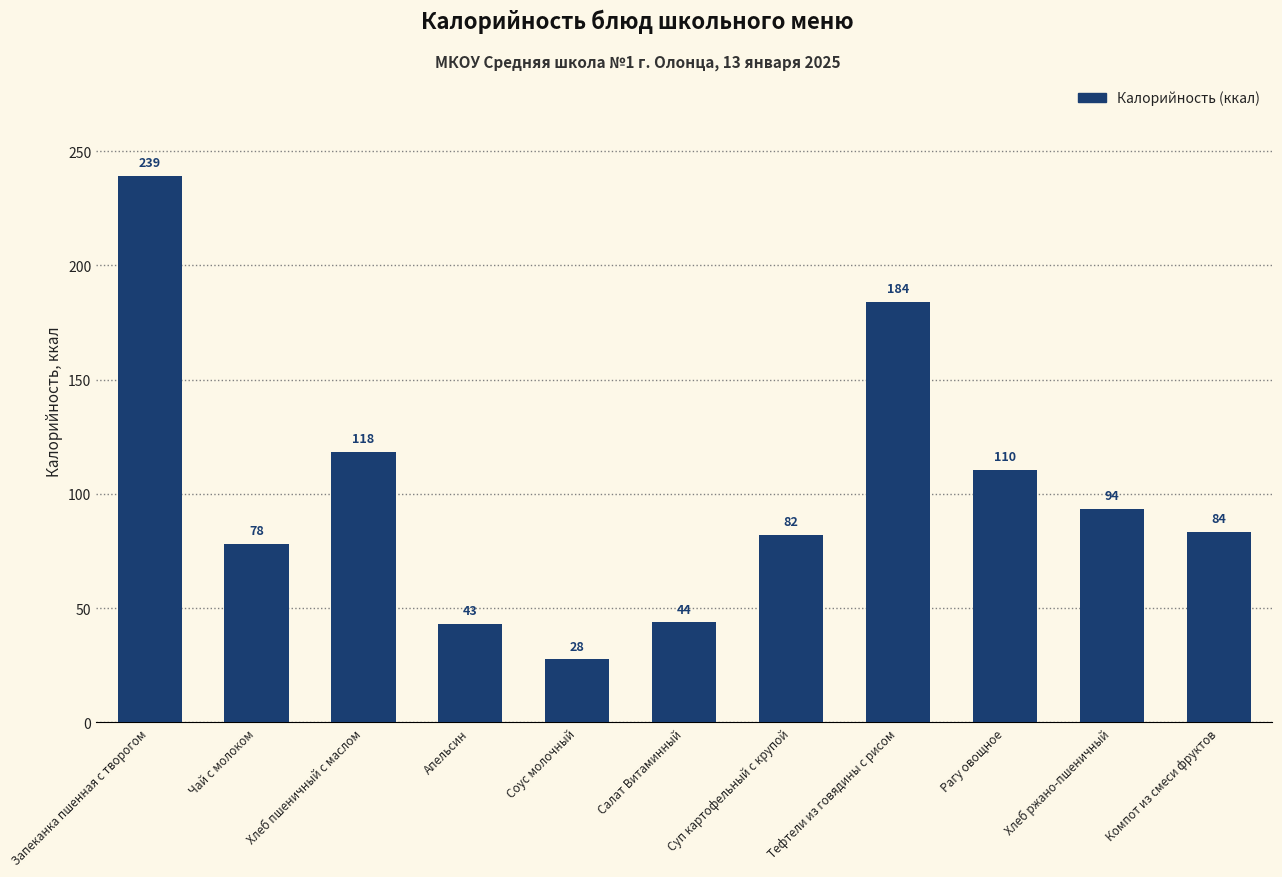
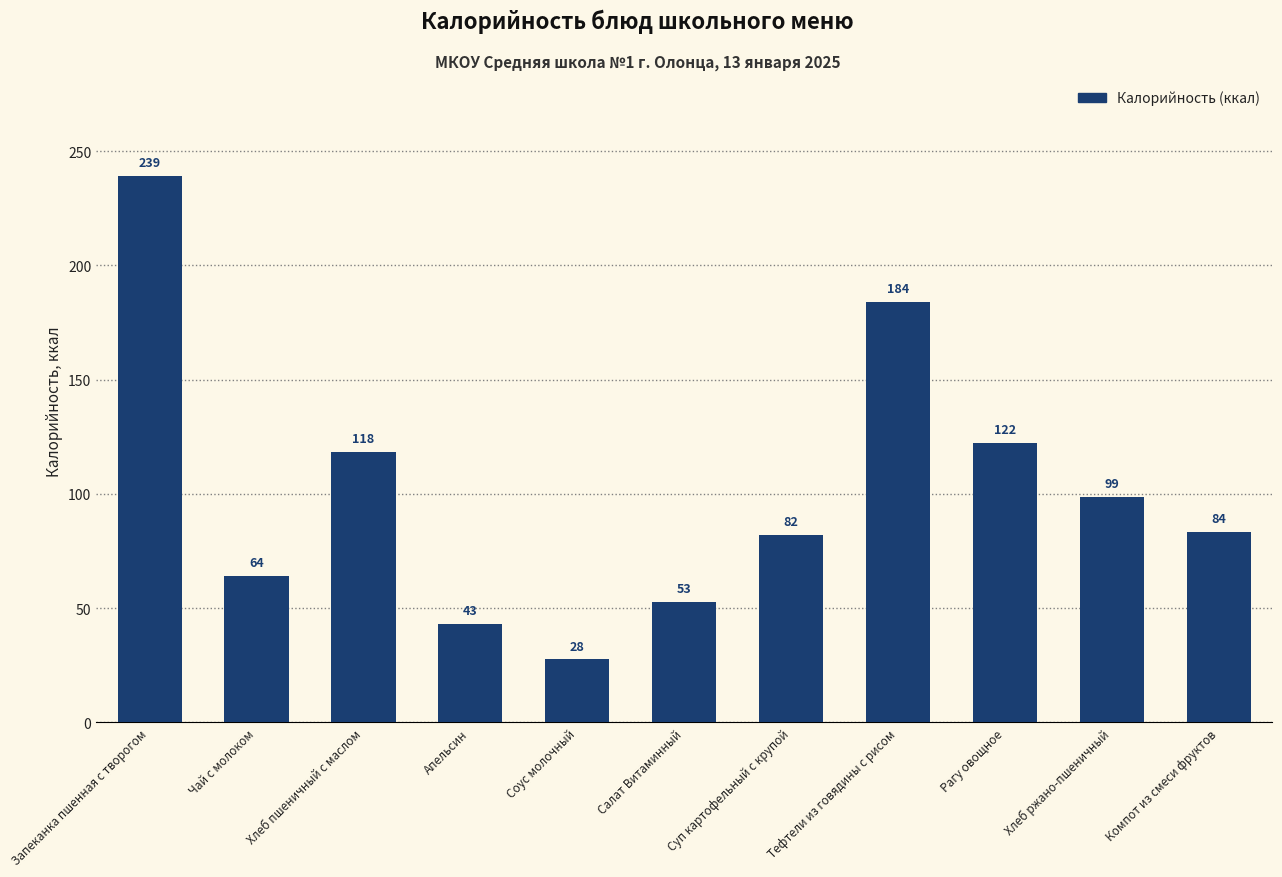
  {
    "Запеканка пшенная с творогом": 239,
-   "Чай с молоком": 78,
+   "Чай с молоком": 64,
    "Хлеб пшеничный с маслом": 118,
    "Апельсин": 43,
    "Соус молочный": 28,
-   "Салат Витаминный": 44,
+   "Салат Витаминный": 53,
    "Суп картофельный с крупой": 82,
    "Тефтели из говядины с рисом": 184,
-   "Рагу овощное": 110,
-   "Хлеб ржано-пшеничный": 94,
+   "Рагу овощное": 122,
+   "Хлеб ржано-пшеничный": 99,
    "Компот из смеси фруктов": 84
  }
